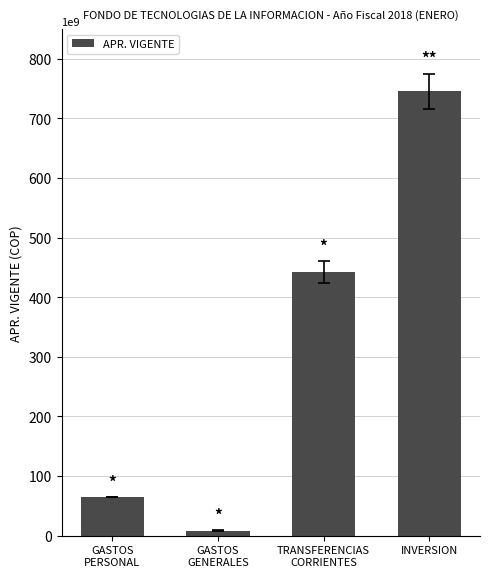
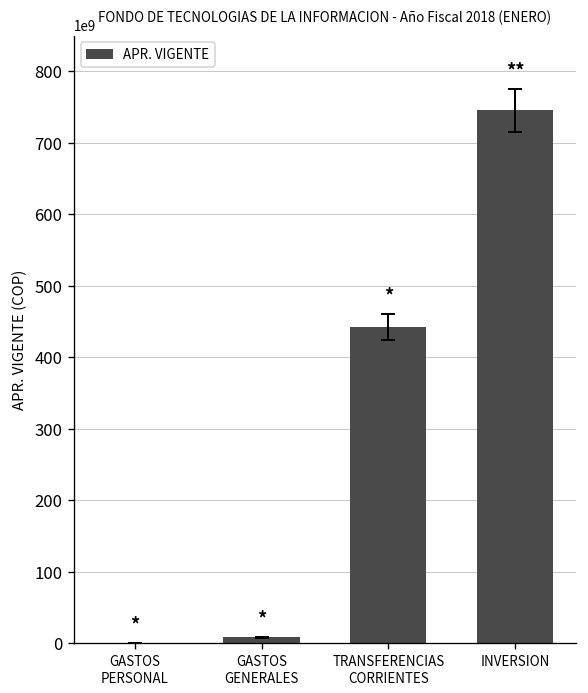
  {
    "APR. VIGENTE": {
-     "GASTOS PERSONAL": 60000000000,
+     "GASTOS PERSONAL": 0,
      "GASTOS GENERALES": 10000000000,
      "TRANSFERENCIAS CORRIENTES": 440000000000,
      "INVERSION": 750000000000
    }
  }
